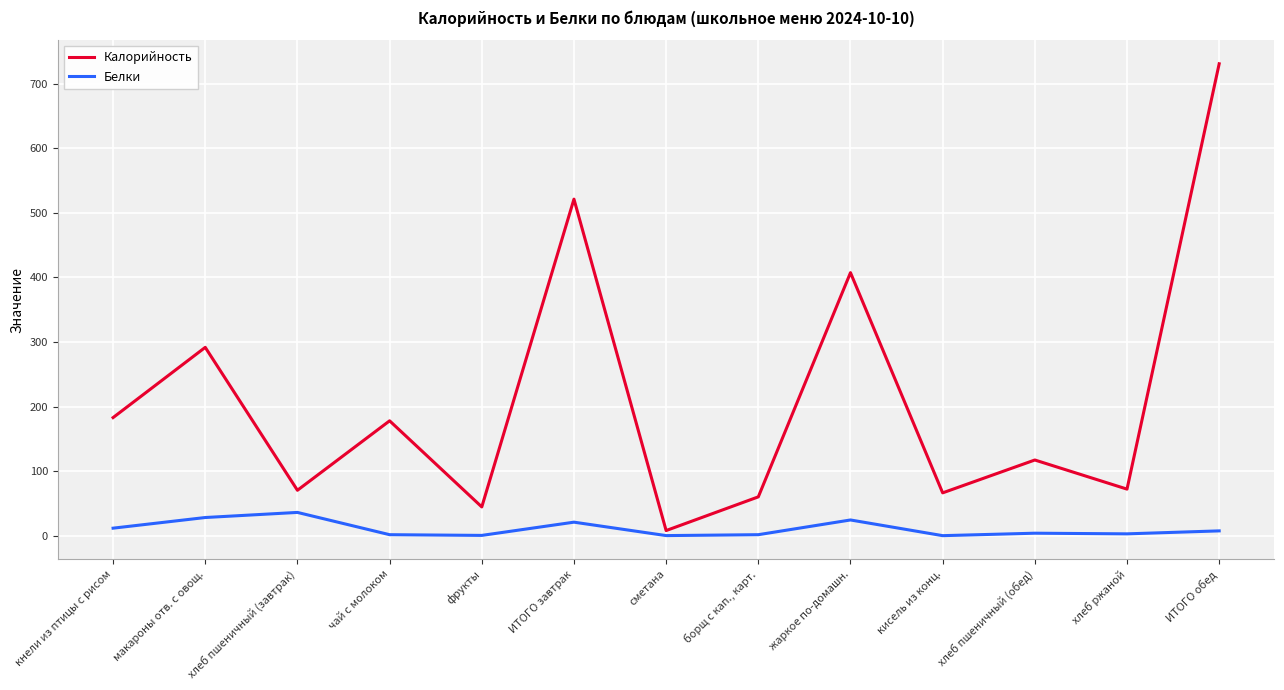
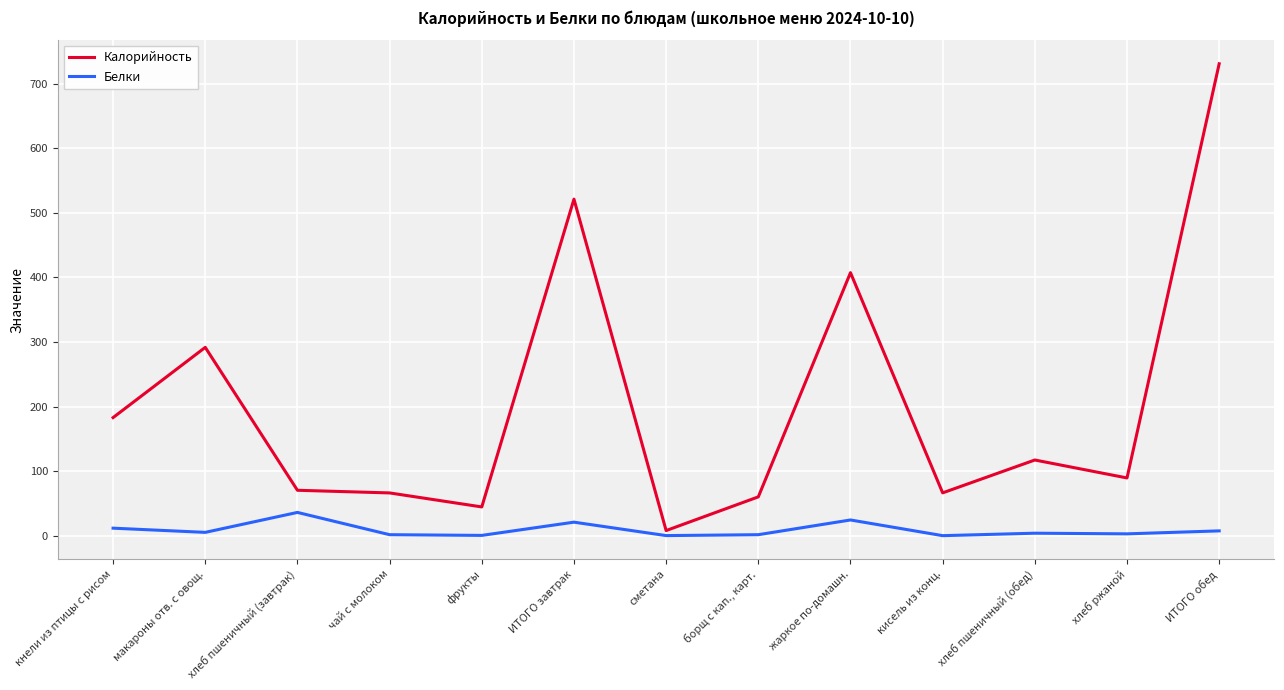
  {
    "Калорийность": {
      "кнели из птицы с рисом": 180,
      "макароны отв. с овощ.": 290,
      "хлеб пшеничный (завтрак)": 70,
-     "чай с молоком": 180,
+     "чай с молоком": 70,
      "фрукты": 40,
      "ИТОГО завтрак": 520,
      "сметана": 10,
      "борщ с кап., карт.": 60,
      "жаркое по-домашн.": 410,
      "кисель из конц.": 70,
      "хлеб пшеничный (обед)": 120,
-     "хлеб ржаной": 70,
+     "хлеб ржаной": 90,
      "ИТОГО обед": 730
    },
    "Белки": {
      "кнели из птицы с рисом": 10,
-     "макароны отв. с овощ.": 30,
+     "макароны отв. с овощ.": 10,
      "хлеб пшеничный (завтрак)": 40,
      "чай с молоком": 0,
      "фрукты": 0,
      "ИТОГО завтрак": 20,
      "сметана": 0,
      "борщ с кап., карт.": 0,
      "жаркое по-домашн.": 20,
      "кисель из конц.": 0,
      "хлеб пшеничный (обед)": 0,
      "хлеб ржаной": 0,
      "ИТОГО обед": 10
    }
  }
